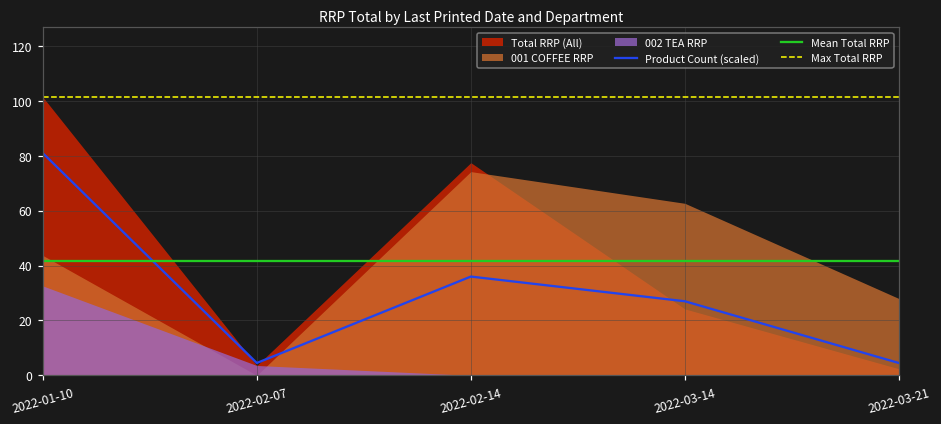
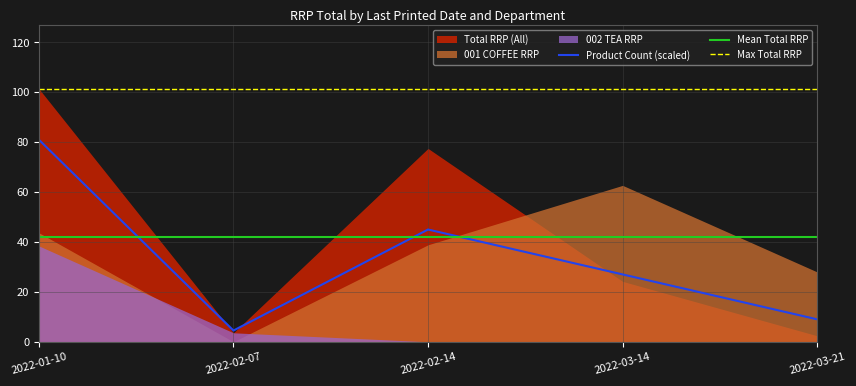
  {
    "Product Count (scaled)": {
      "2022-01-10": 81,
-     "2022-02-14": 36,
+     "2022-02-14": 45,
      "2022-03-14": 27,
-     "2022-03-21": 5
+     "2022-03-21": 9
    },
    "Total RRP (All)": {
      "2022-02-14": 78,
      "2022-03-14": 24,
      "2022-03-21": 2
    },
    "Mean Total RRP": {
      "2022-01-10": 42,
      "2022-02-07": 42,
      "2022-02-14": 42,
      "2022-03-14": 42,
      "2022-03-21": 42
    },
    "001 COFFEE RRP": {
      "2022-01-10": 44,
      "2022-02-07": 0,
-     "2022-02-14": 74,
+     "2022-02-14": 39,
      "2022-03-14": 63,
      "2022-03-21": 28
    },
    "002 TEA RRP": {
-     "2022-01-10": 33,
+     "2022-01-10": 38,
      "2022-02-14": 0,
      "2022-03-14": 0,
      "2022-03-21": 0
    },
    "Max Total RRP": {
      "2022-02-07": 101,
      "2022-02-14": 101,
      "2022-03-14": 101,
      "2022-03-21": 101
    }
  }
